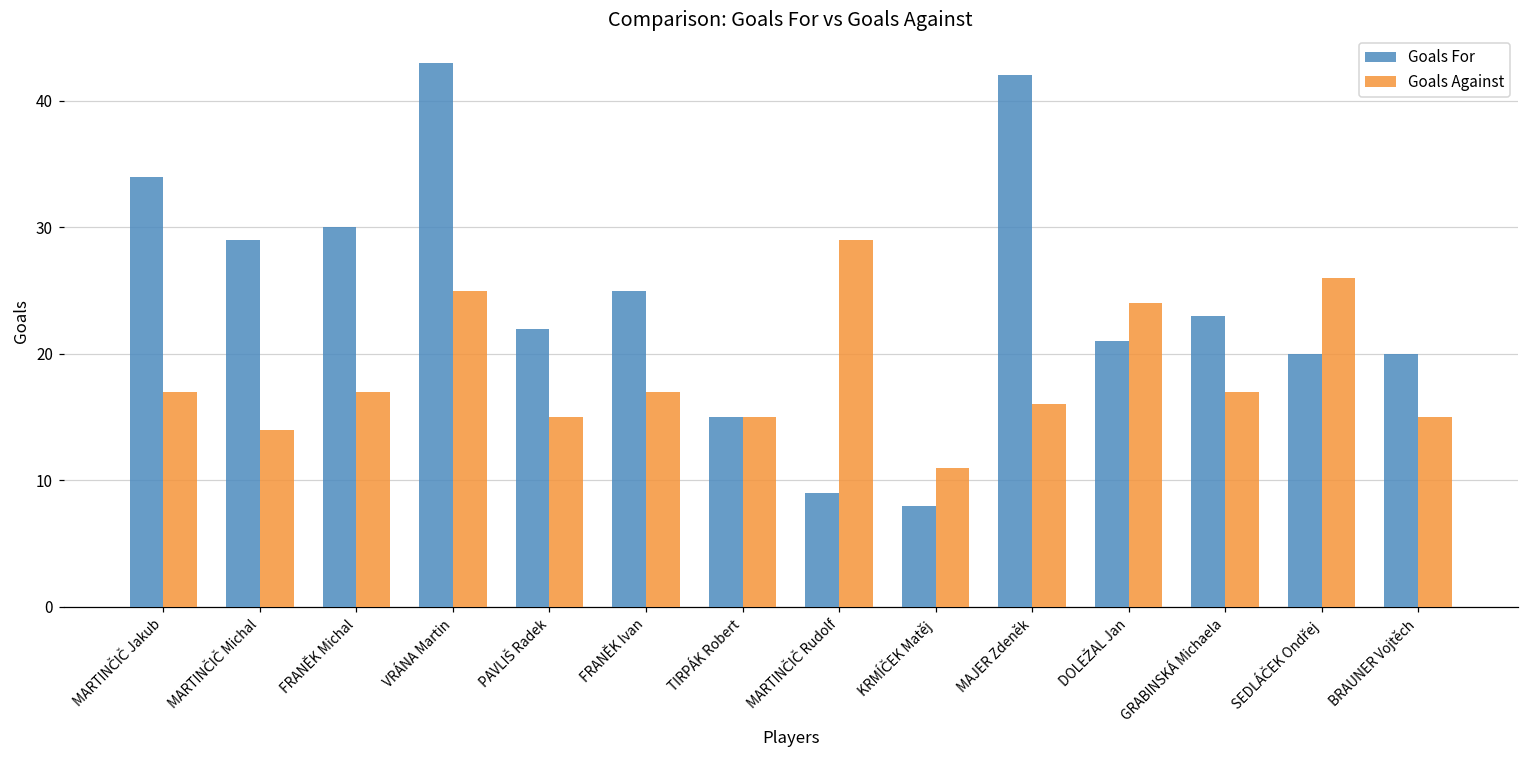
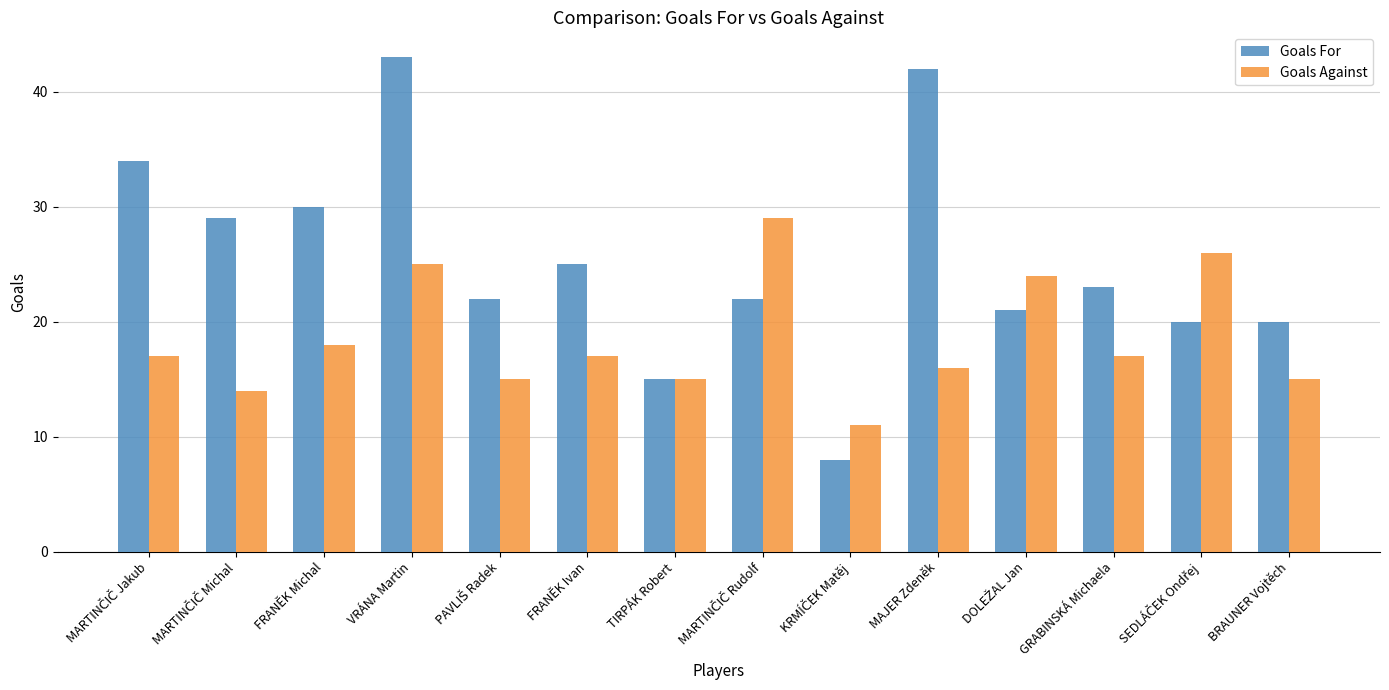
  {
    "Goals For": {
      "MARTINČIČ Jakub": 34,
      "MARTINČIČ Michal": 29,
      "FRANĚK Michal": 30,
      "VRÁNA Martin": 43,
      "PAVLIŠ Radek": 22,
      "FRANĚK Ivan": 25,
      "TIRPÁK Robert": 15,
-     "MARTINČIČ Rudolf": 9,
+     "MARTINČIČ Rudolf": 22,
      "KRMÍČEK Matěj": 8,
      "MAJER Zdeněk": 42,
      "DOLEŽAL Jan": 21,
      "GRABINSKÁ Michaela": 23,
      "SEDLÁČEK Ondřej": 20,
      "BRAUNER Vojtěch": 20
    },
    "Goals Against": {
      "MARTINČIČ Jakub": 17,
      "MARTINČIČ Michal": 14,
-     "FRANĚK Michal": 17,
+     "FRANĚK Michal": 18,
      "VRÁNA Martin": 25,
      "PAVLIŠ Radek": 15,
      "FRANĚK Ivan": 17,
      "TIRPÁK Robert": 15,
      "MARTINČIČ Rudolf": 29,
      "KRMÍČEK Matěj": 11,
      "MAJER Zdeněk": 16,
      "DOLEŽAL Jan": 24,
      "GRABINSKÁ Michaela": 17,
      "SEDLÁČEK Ondřej": 26,
      "BRAUNER Vojtěch": 15
    }
  }
